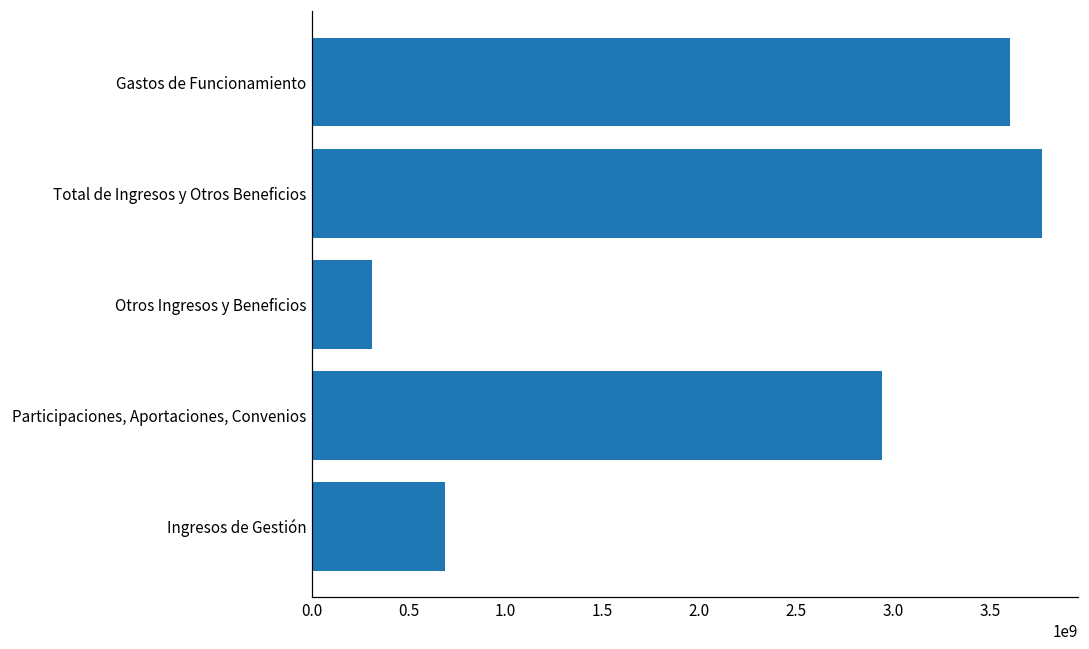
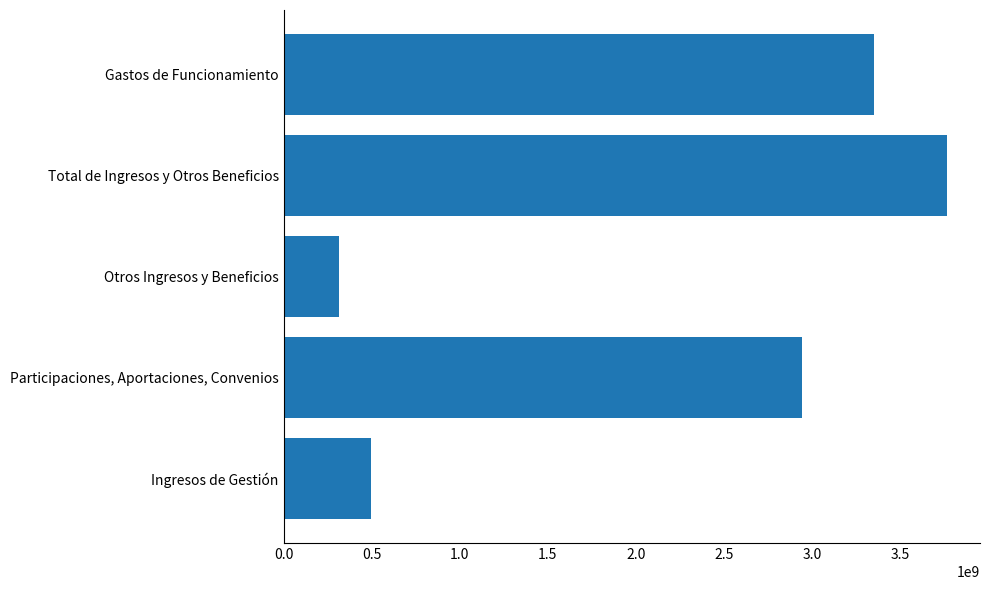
  {
-   "Gastos de Funcionamiento": 3600000000,
+   "Gastos de Funcionamiento": 3350000000,
    "Total de Ingresos y Otros Beneficios": 3770000000,
    "Otros Ingresos y Beneficios": 310000000,
    "Participaciones, Aportaciones, Convenios": 2950000000,
-   "Ingresos de Gestión": 690000000
+   "Ingresos de Gestión": 500000000
  }
